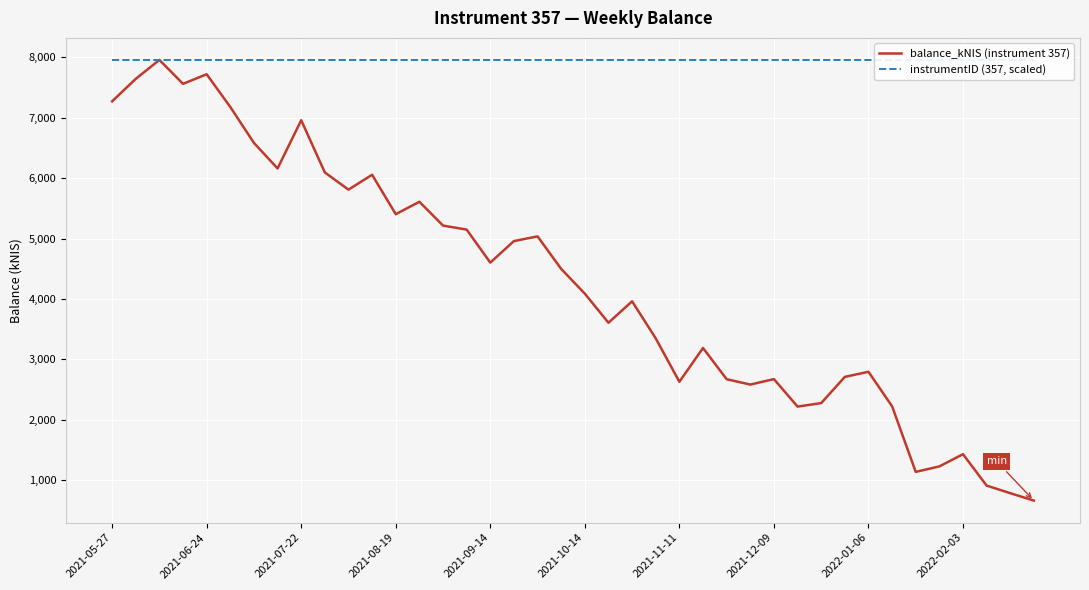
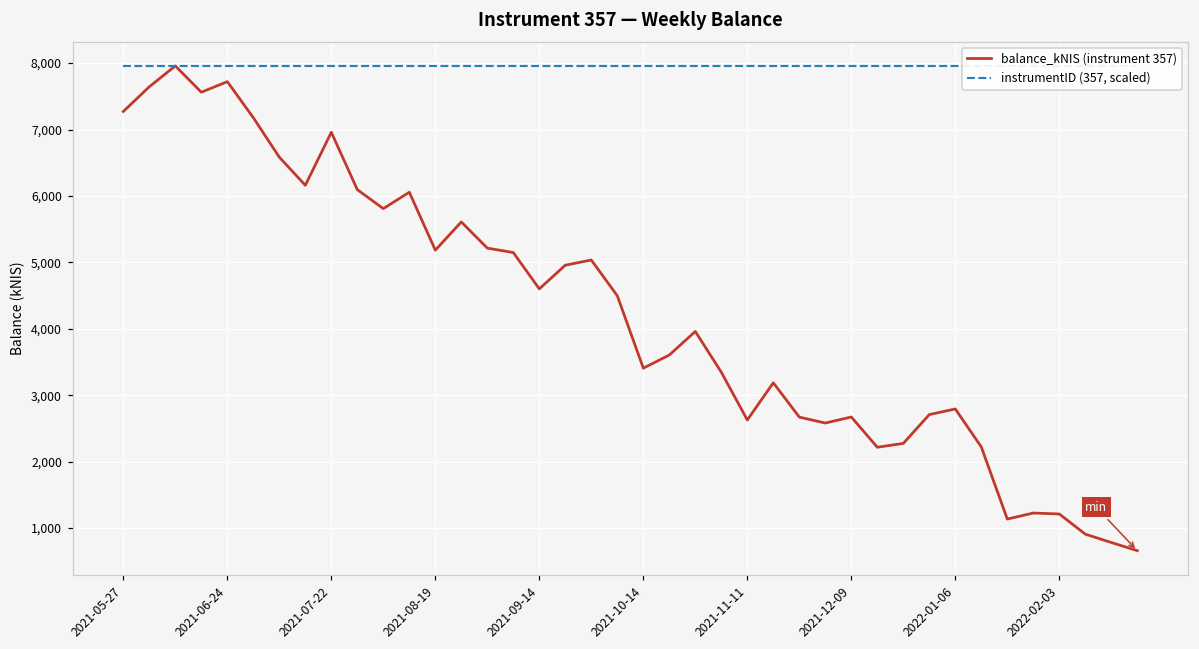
  {
    "balance_kNIS (instrument 357)": {
      "2021-05-27": "7,300",
      "2021-06-24": "7,700",
      "2021-07-22": "7,000",
-     "2021-08-19": "5,400",
+     "2021-08-19": "5,200",
      "2021-09-14": "4,600",
-     "2021-10-14": "4,100",
+     "2021-10-14": "3,400",
      "2021-11-11": "2,600",
      "2021-12-09": "2,700",
      "2022-01-06": "2,800",
-     "2022-02-03": "1,400"
+     "2022-02-03": "1,200"
    },
    "instrumentID (357, scaled)": {
      "2021-05-27": "8,000",
      "2021-06-24": "8,000",
      "2021-07-22": "8,000",
      "2021-08-19": "8,000",
      "2021-09-14": "8,000",
      "2021-10-14": "8,000",
      "2021-11-11": "8,000",
      "2021-12-09": "8,000",
      "2022-01-06": "8,000"
    }
  }
